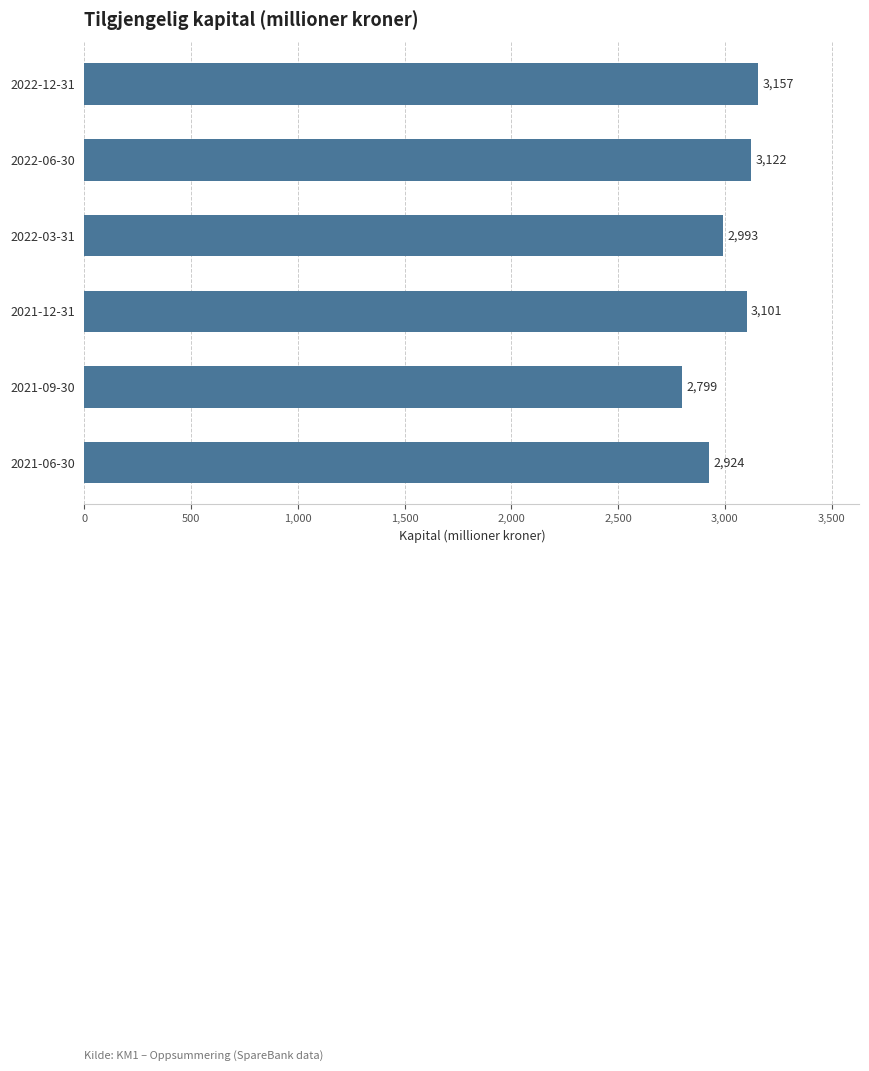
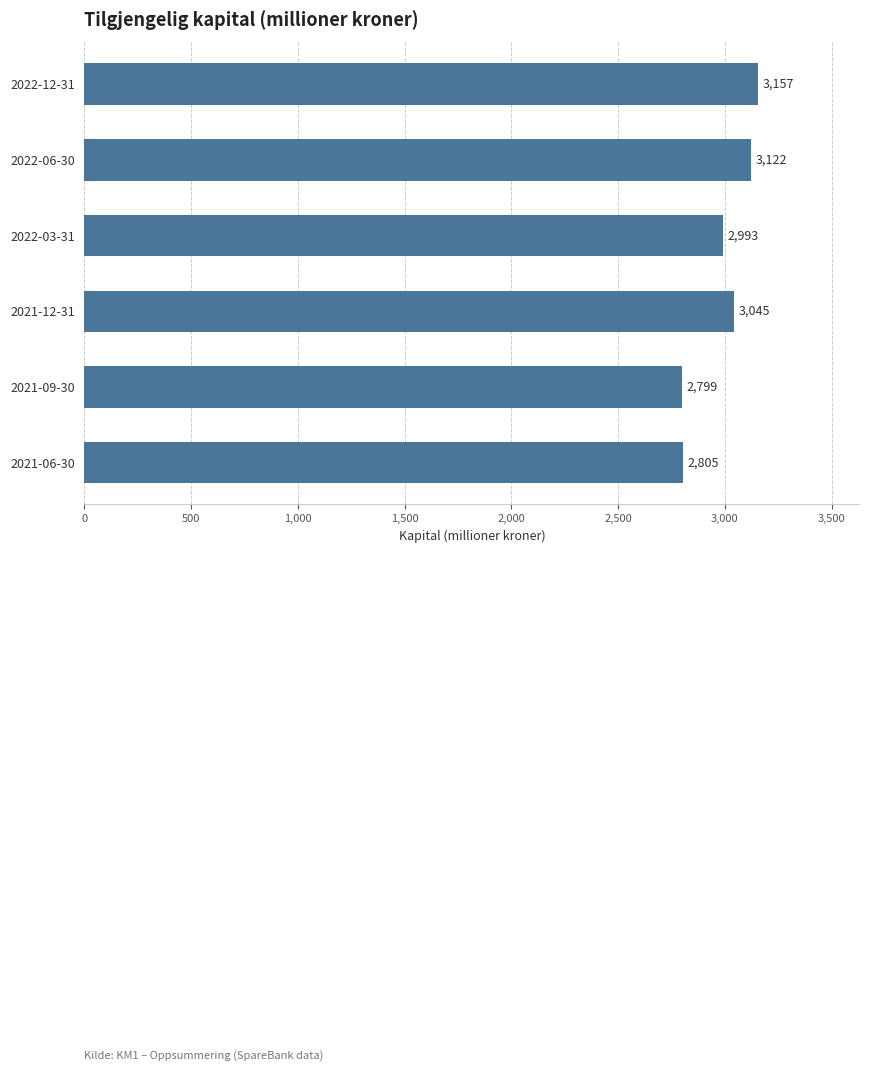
  {
    "2022-12-31": "3,157",
    "2022-06-30": "3,122",
    "2022-03-31": "2,993",
-   "2021-12-31": "3,101",
+   "2021-12-31": "3,045",
    "2021-09-30": "2,799",
-   "2021-06-30": "2,924"
+   "2021-06-30": "2,805"
  }
